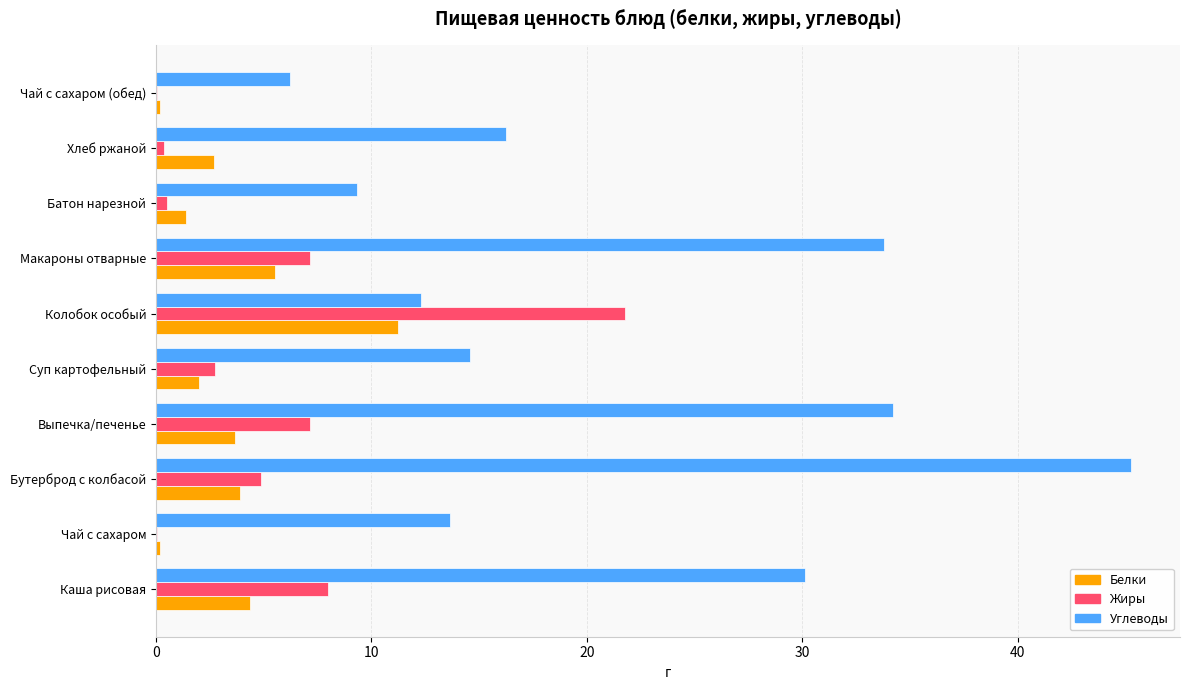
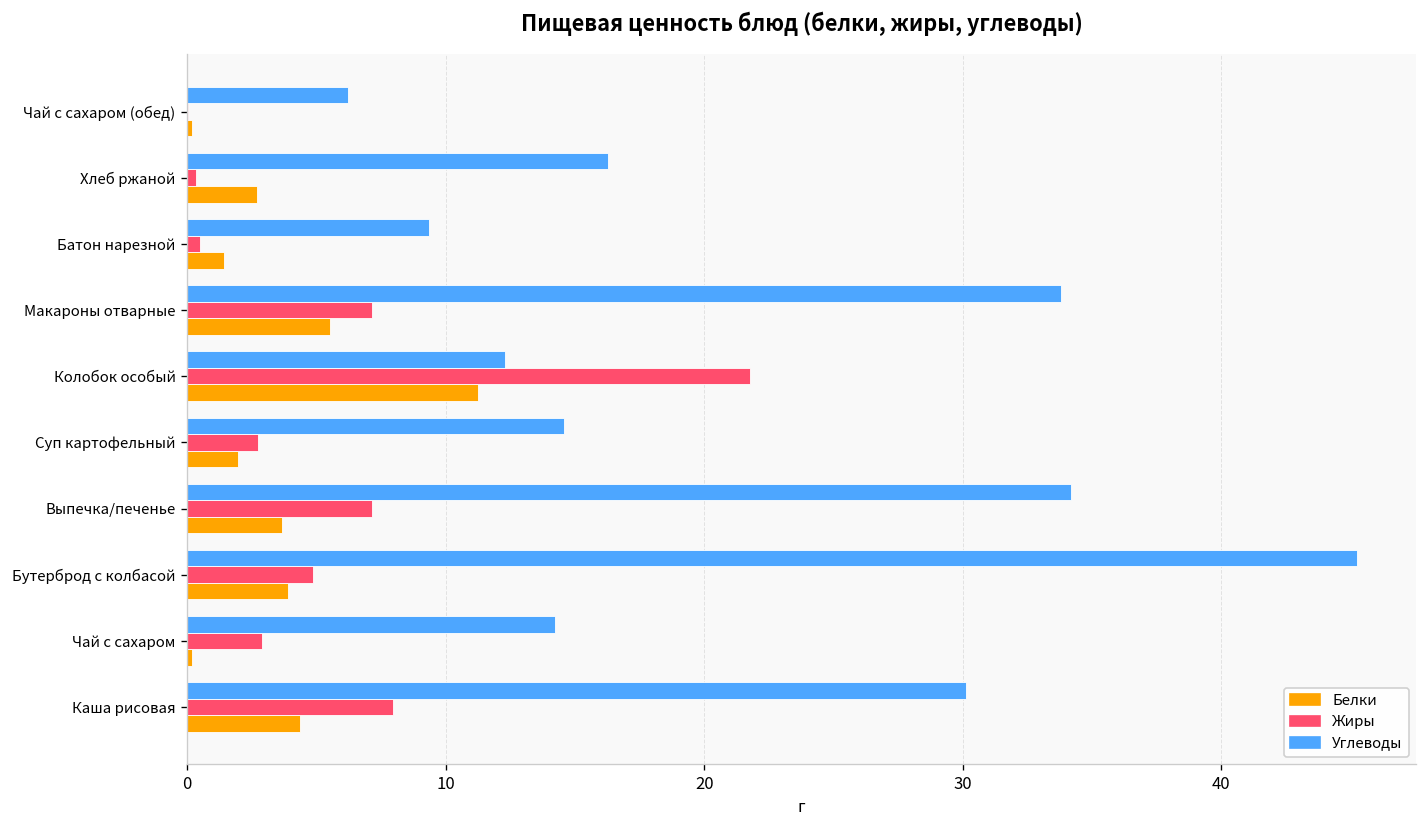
  {
    "Белки": {
      "Чай с сахаром (обед)": 0.2,
      "Хлеб ржаной": 2.7,
      "Батон нарезной": 1.4,
      "Макароны отварные": 5.5,
      "Колобок особый": 11.2,
      "Суп картофельный": 2.0,
      "Выпечка/печенье": 3.7,
      "Бутерброд с колбасой": 3.9,
      "Чай с сахаром": 0.2,
      "Каша рисовая": 4.4
    },
    "Жиры": {
      "Хлеб ржаной": 0.4,
      "Батон нарезной": 0.5,
      "Макароны отварные": 7.2,
      "Колобок особый": 21.8,
      "Суп картофельный": 2.7,
      "Выпечка/печенье": 7.2,
      "Бутерброд с колбасой": 4.9,
-     "Чай с сахаром": 0.0,
+     "Чай с сахаром": 2.9,
      "Каша рисовая": 8.0
    },
    "Углеводы": {
      "Чай с сахаром (обед)": 6.2,
      "Хлеб ржаной": 16.3,
      "Батон нарезной": 9.4,
      "Макароны отварные": 33.8,
      "Колобок особый": 12.3,
      "Суп картофельный": 14.6,
      "Выпечка/печенье": 34.2,
      "Бутерброд с колбасой": 45.3,
-     "Чай с сахаром": 13.7,
+     "Чай с сахаром": 14.2,
      "Каша рисовая": 30.1
    }
  }
